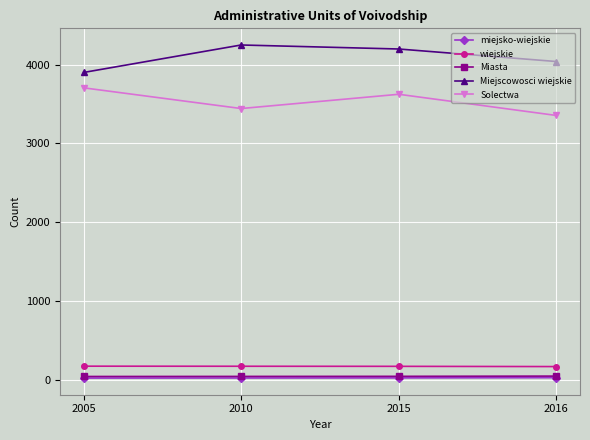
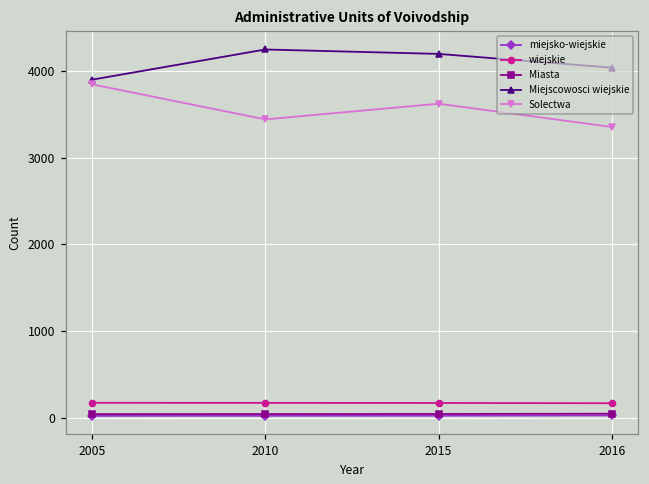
  {
    "wiejskie": {
      "2005": 200,
      "2010": 200,
      "2015": 200,
      "2016": 200
    },
    "Miejscowosci wiejskie": {
      "2005": 3900,
      "2010": 4300,
      "2015": 4200
    },
    "Solectwa": {
-     "2005": 3700,
+     "2005": 3800,
      "2010": 3400,
      "2015": 3600,
      "2016": 3400
    }
  }
